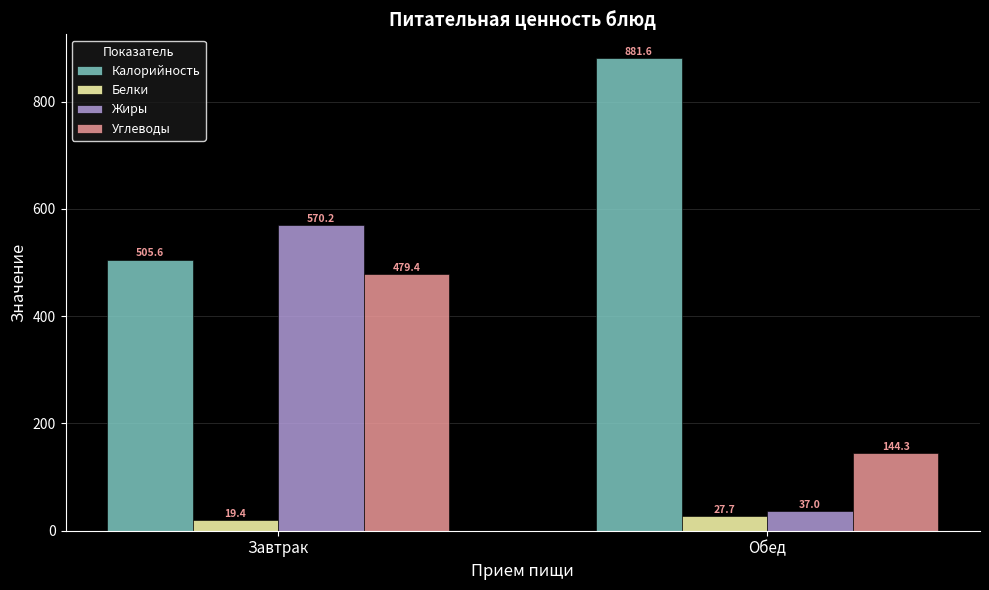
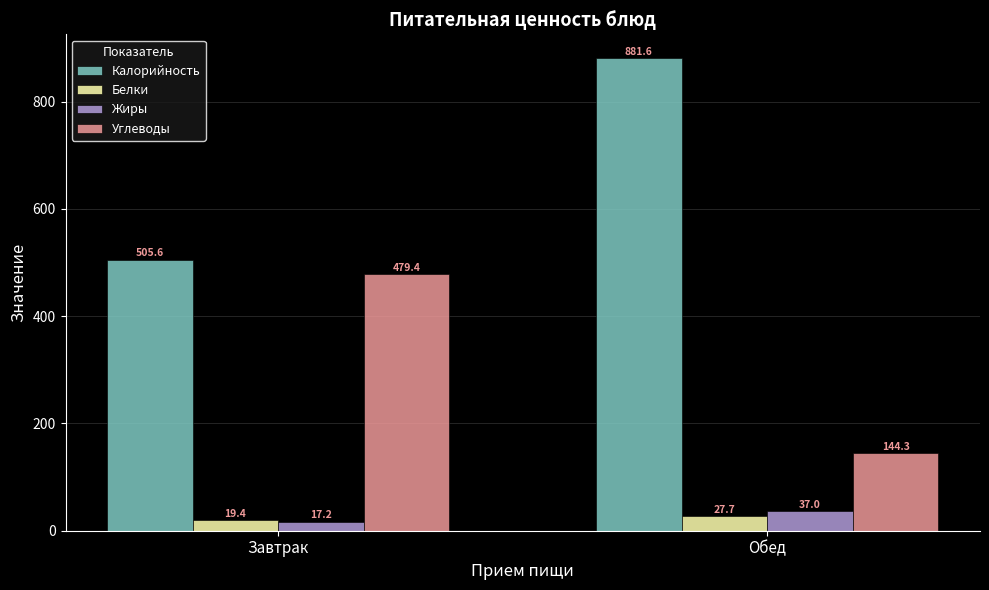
  {
    "Калорийность": {
      "Завтрак": 505.6,
      "Обед": 881.6
    },
    "Белки": {
      "Завтрак": 19.4,
      "Обед": 27.7
    },
    "Жиры": {
-     "Завтрак": 570.2,
+     "Завтрак": 17.2,
      "Обед": 37.0
    },
    "Углеводы": {
      "Завтрак": 479.4,
      "Обед": 144.3
    }
  }
